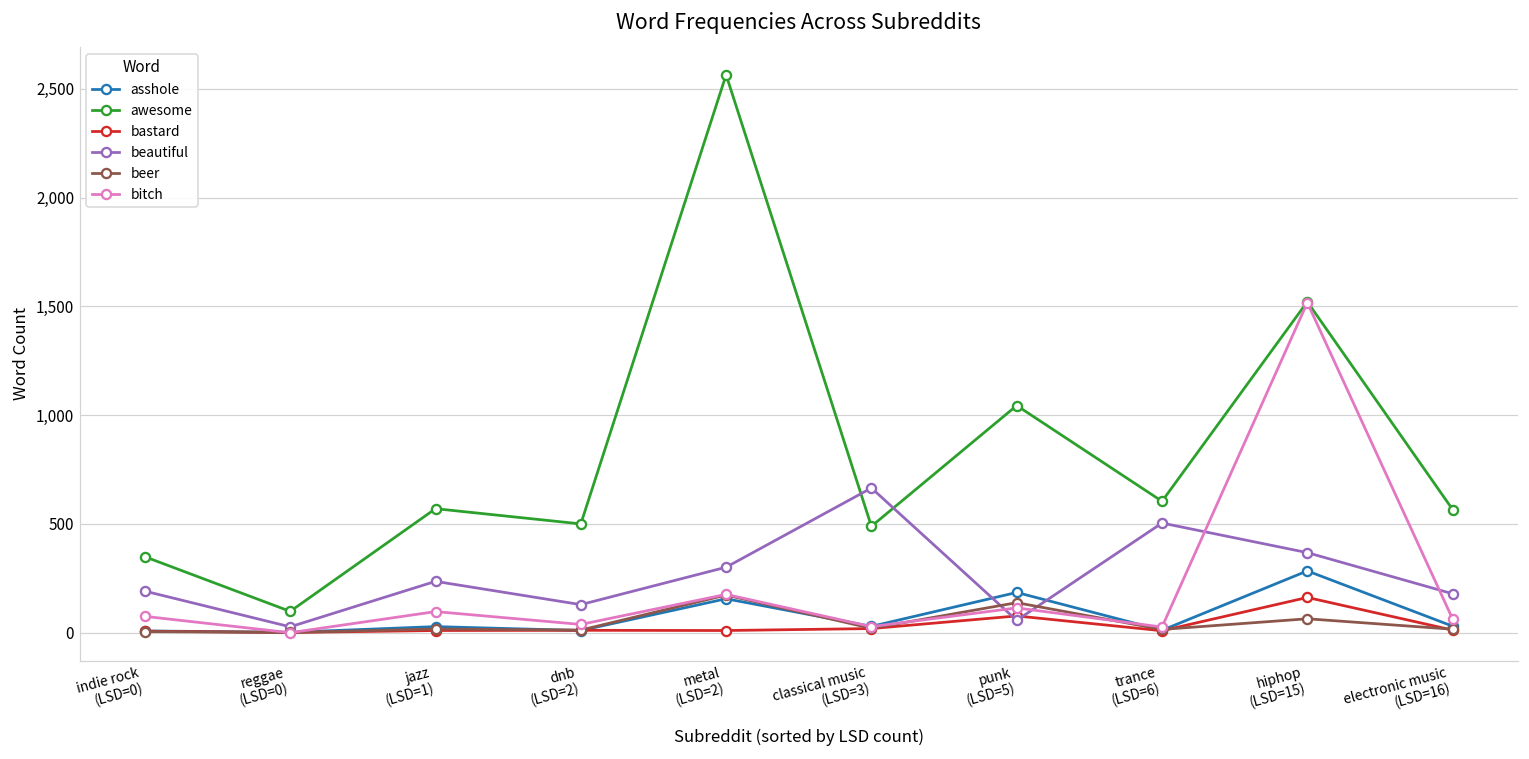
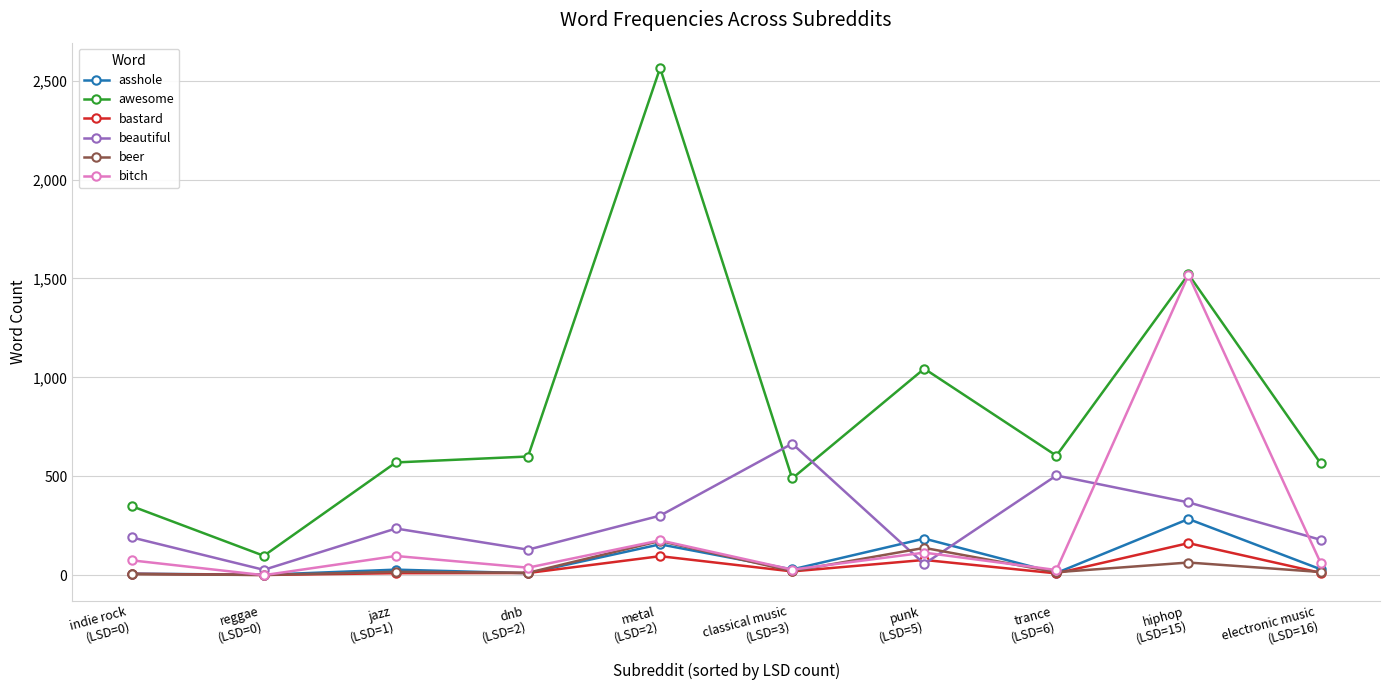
  {
    "asshole": {
      "metal (LSD=2)": "160",
      "punk (LSD=5)": "190",
      "hiphop (LSD=15)": "280",
      "electronic music (LSD=16)": "30"
    },
    "awesome": {
      "indie rock (LSD=0)": "350",
      "reggae (LSD=0)": "100",
      "jazz (LSD=1)": "570",
-     "dnb (LSD=2)": "500",
+     "dnb (LSD=2)": "600",
      "metal (LSD=2)": "2,560",
      "classical music (LSD=3)": "490",
      "punk (LSD=5)": "1,040",
      "trance (LSD=6)": "600",
      "electronic music (LSD=16)": "570"
    },
    "bastard": {
-     "metal (LSD=2)": "10",
+     "metal (LSD=2)": "100",
      "punk (LSD=5)": "80",
      "hiphop (LSD=15)": "160"
    },
    "beautiful": {
      "indie rock (LSD=0)": "190",
      "reggae (LSD=0)": "30",
      "jazz (LSD=1)": "240",
      "dnb (LSD=2)": "130",
      "metal (LSD=2)": "300",
      "classical music (LSD=3)": "670",
      "punk (LSD=5)": "60",
      "trance (LSD=6)": "500",
      "hiphop (LSD=15)": "370",
      "electronic music (LSD=16)": "180"
    },
    "beer": {
      "punk (LSD=5)": "140",
      "hiphop (LSD=15)": "60"
    },
    "bitch": {
      "indie rock (LSD=0)": "80",
      "jazz (LSD=1)": "100",
      "dnb (LSD=2)": "40",
      "punk (LSD=5)": "110",
      "electronic music (LSD=16)": "60"
    }
  }
